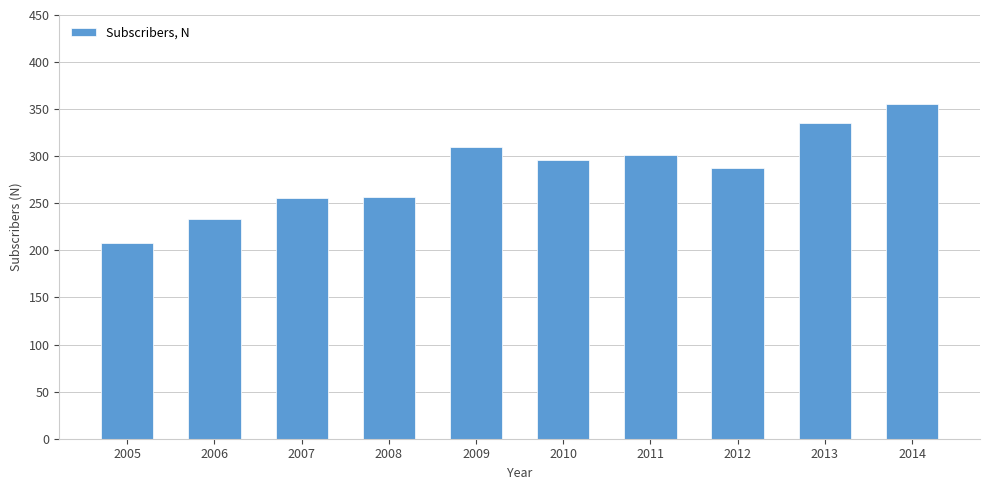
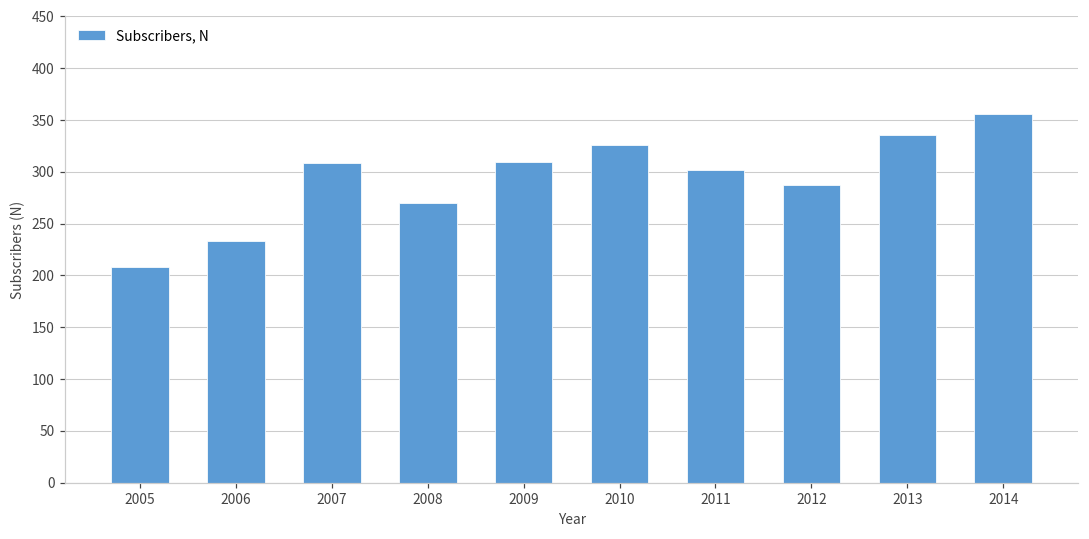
  {
    "2005": 210,
    "2006": 230,
-   "2007": 260,
-   "2008": 260,
+   "2007": 310,
+   "2008": 270,
    "2009": 310,
-   "2010": 300,
+   "2010": 330,
    "2011": 300,
    "2012": 290,
    "2013": 340,
    "2014": 360
  }
